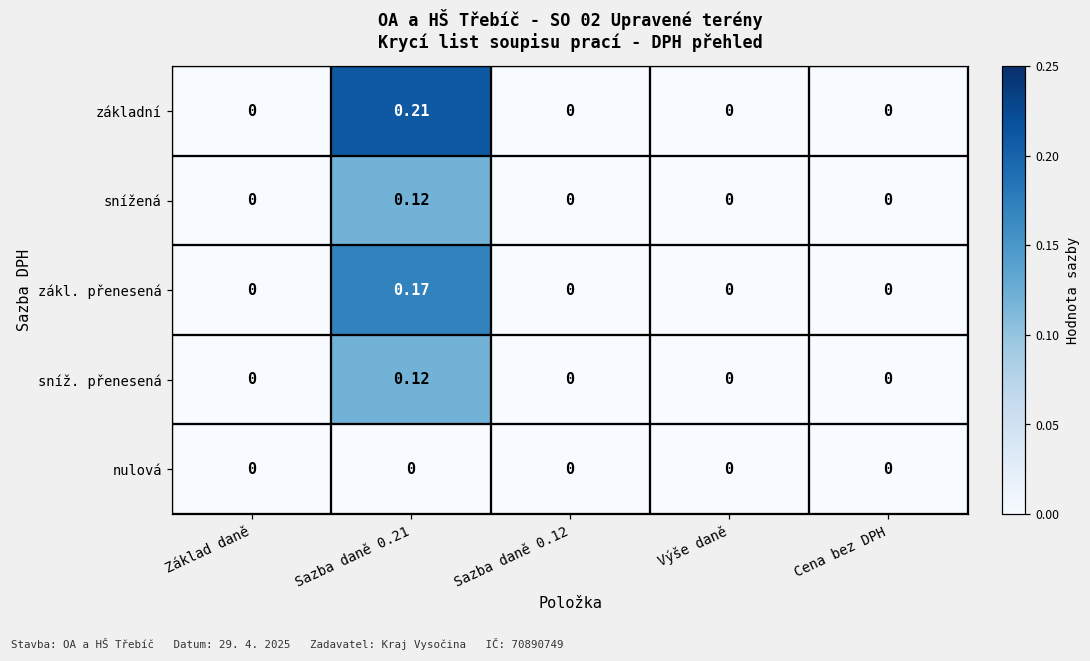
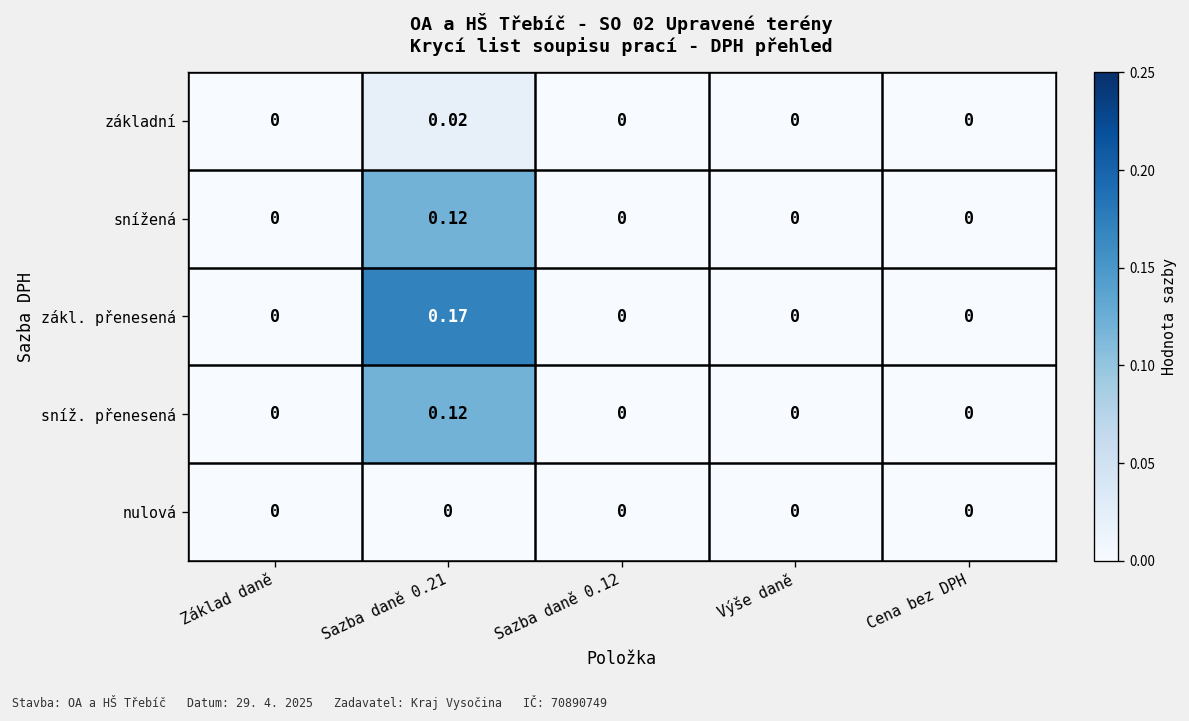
  {
    "základní": {
      "Základ daně": 0,
-     "Sazba daně 0.21": 0.21,
+     "Sazba daně 0.21": 0.02,
      "Sazba daně 0.12": 0,
      "Výše daně": 0,
      "Cena bez DPH": 0
    },
    "snížená": {
      "Základ daně": 0,
      "Sazba daně 0.21": 0.12,
      "Sazba daně 0.12": 0,
      "Výše daně": 0,
      "Cena bez DPH": 0
    },
    "zákl. přenesená": {
      "Základ daně": 0,
      "Sazba daně 0.21": 0.17,
      "Sazba daně 0.12": 0,
      "Výše daně": 0,
      "Cena bez DPH": 0
    },
    "sníž. přenesená": {
      "Základ daně": 0,
      "Sazba daně 0.21": 0.12,
      "Sazba daně 0.12": 0,
      "Výše daně": 0,
      "Cena bez DPH": 0
    },
    "nulová": {
      "Základ daně": 0,
      "Sazba daně 0.21": 0,
      "Sazba daně 0.12": 0,
      "Výše daně": 0,
      "Cena bez DPH": 0
    }
  }
